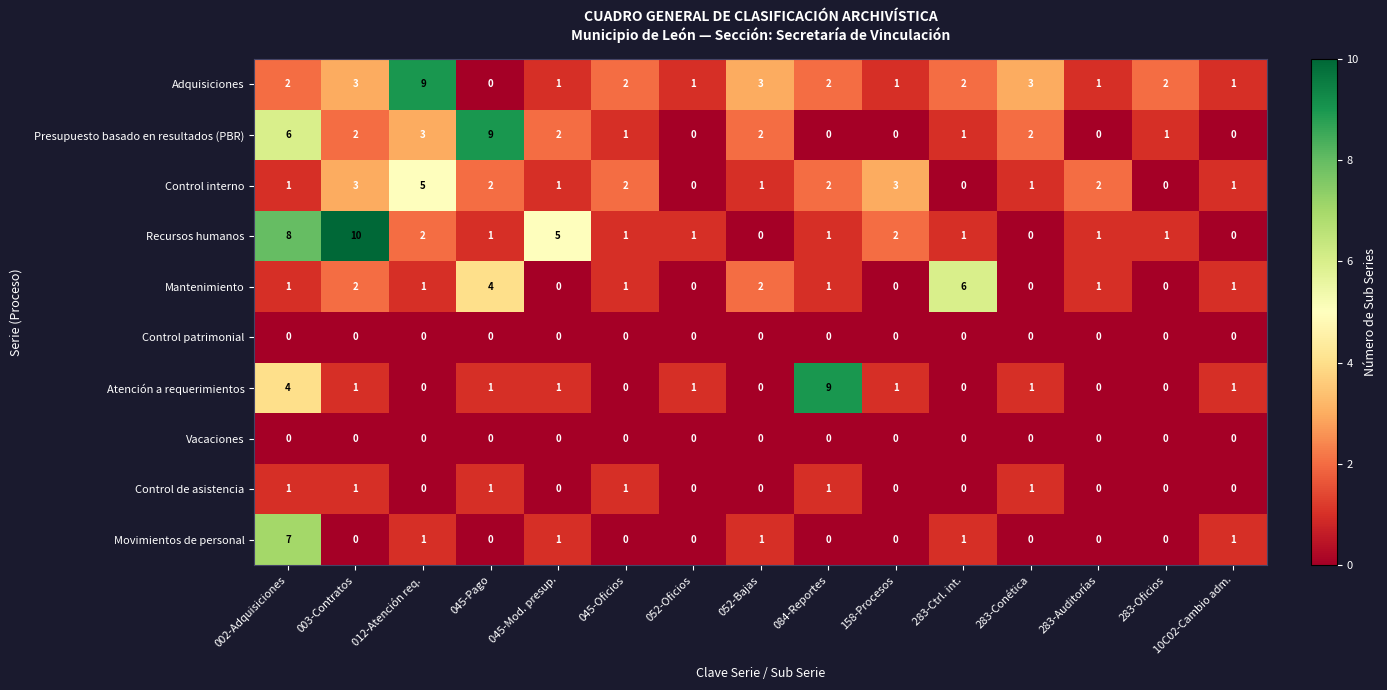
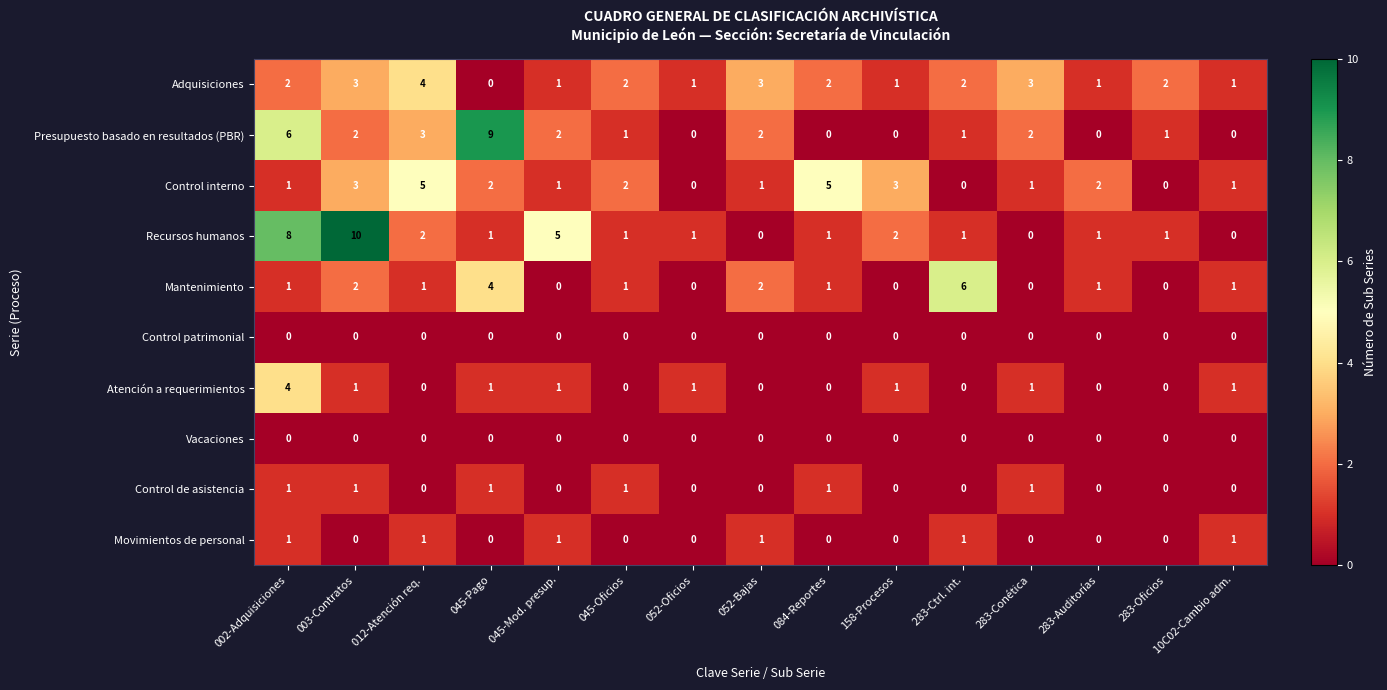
  {
    "Adquisiciones": {
      "002-Adquisiciones": 2,
      "003-Contratos": 3,
-     "012-Atención req.": 9,
+     "012-Atención req.": 4,
      "045-Pago": 0,
      "045-Mod. presup.": 1,
      "045-Oficios": 2,
      "052-Oficios": 1,
      "052-Bajas": 3,
      "084-Reportes": 2,
      "158-Procesos": 1,
      "283-Ctrl. int.": 2,
      "283-Conética": 3,
      "283-Auditorías": 1,
      "283-Oficios": 2,
      "10C02-Cambio adm.": 1
    },
    "Presupuesto basado en resultados (PBR)": {
      "002-Adquisiciones": 6,
      "003-Contratos": 2,
      "012-Atención req.": 3,
      "045-Pago": 9,
      "045-Mod. presup.": 2,
      "045-Oficios": 1,
      "052-Oficios": 0,
      "052-Bajas": 2,
      "084-Reportes": 0,
      "158-Procesos": 0,
      "283-Ctrl. int.": 1,
      "283-Conética": 2,
      "283-Auditorías": 0,
      "283-Oficios": 1,
      "10C02-Cambio adm.": 0
    },
    "Control interno": {
      "002-Adquisiciones": 1,
      "003-Contratos": 3,
      "012-Atención req.": 5,
      "045-Pago": 2,
      "045-Mod. presup.": 1,
      "045-Oficios": 2,
      "052-Oficios": 0,
      "052-Bajas": 1,
-     "084-Reportes": 2,
+     "084-Reportes": 5,
      "158-Procesos": 3,
      "283-Ctrl. int.": 0,
      "283-Conética": 1,
      "283-Auditorías": 2,
      "283-Oficios": 0,
      "10C02-Cambio adm.": 1
    },
    "Recursos humanos": {
      "002-Adquisiciones": 8,
      "003-Contratos": 10,
      "012-Atención req.": 2,
      "045-Pago": 1,
      "045-Mod. presup.": 5,
      "045-Oficios": 1,
      "052-Oficios": 1,
      "052-Bajas": 0,
      "084-Reportes": 1,
      "158-Procesos": 2,
      "283-Ctrl. int.": 1,
      "283-Conética": 0,
      "283-Auditorías": 1,
      "283-Oficios": 1,
      "10C02-Cambio adm.": 0
    },
    "Mantenimiento": {
      "002-Adquisiciones": 1,
      "003-Contratos": 2,
      "012-Atención req.": 1,
      "045-Pago": 4,
      "045-Mod. presup.": 0,
      "045-Oficios": 1,
      "052-Oficios": 0,
      "052-Bajas": 2,
      "084-Reportes": 1,
      "158-Procesos": 0,
      "283-Ctrl. int.": 6,
      "283-Conética": 0,
      "283-Auditorías": 1,
      "283-Oficios": 0,
      "10C02-Cambio adm.": 1
    },
    "Control patrimonial": {
      "002-Adquisiciones": 0,
      "003-Contratos": 0,
      "012-Atención req.": 0,
      "045-Pago": 0,
      "045-Mod. presup.": 0,
      "045-Oficios": 0,
      "052-Oficios": 0,
      "052-Bajas": 0,
      "084-Reportes": 0,
      "158-Procesos": 0,
      "283-Ctrl. int.": 0,
      "283-Conética": 0,
      "283-Auditorías": 0,
      "283-Oficios": 0,
      "10C02-Cambio adm.": 0
    },
    "Atención a requerimientos": {
      "002-Adquisiciones": 4,
      "003-Contratos": 1,
      "012-Atención req.": 0,
      "045-Pago": 1,
      "045-Mod. presup.": 1,
      "045-Oficios": 0,
      "052-Oficios": 1,
      "052-Bajas": 0,
-     "084-Reportes": 9,
+     "084-Reportes": 0,
      "158-Procesos": 1,
      "283-Ctrl. int.": 0,
      "283-Conética": 1,
      "283-Auditorías": 0,
      "283-Oficios": 0,
      "10C02-Cambio adm.": 1
    },
    "Vacaciones": {
      "002-Adquisiciones": 0,
      "003-Contratos": 0,
      "012-Atención req.": 0,
      "045-Pago": 0,
      "045-Mod. presup.": 0,
      "045-Oficios": 0,
      "052-Oficios": 0,
      "052-Bajas": 0,
      "084-Reportes": 0,
      "158-Procesos": 0,
      "283-Ctrl. int.": 0,
      "283-Conética": 0,
      "283-Auditorías": 0,
      "283-Oficios": 0,
      "10C02-Cambio adm.": 0
    },
    "Control de asistencia": {
      "002-Adquisiciones": 1,
      "003-Contratos": 1,
      "012-Atención req.": 0,
      "045-Pago": 1,
      "045-Mod. presup.": 0,
      "045-Oficios": 1,
      "052-Oficios": 0,
      "052-Bajas": 0,
      "084-Reportes": 1,
      "158-Procesos": 0,
      "283-Ctrl. int.": 0,
      "283-Conética": 1,
      "283-Auditorías": 0,
      "283-Oficios": 0,
      "10C02-Cambio adm.": 0
    },
    "Movimientos de personal": {
-     "002-Adquisiciones": 7,
+     "002-Adquisiciones": 1,
      "003-Contratos": 0,
      "012-Atención req.": 1,
      "045-Pago": 0,
      "045-Mod. presup.": 1,
      "045-Oficios": 0,
      "052-Oficios": 0,
      "052-Bajas": 1,
      "084-Reportes": 0,
      "158-Procesos": 0,
      "283-Ctrl. int.": 1,
      "283-Conética": 0,
      "283-Auditorías": 0,
      "283-Oficios": 0,
      "10C02-Cambio adm.": 1
    }
  }
